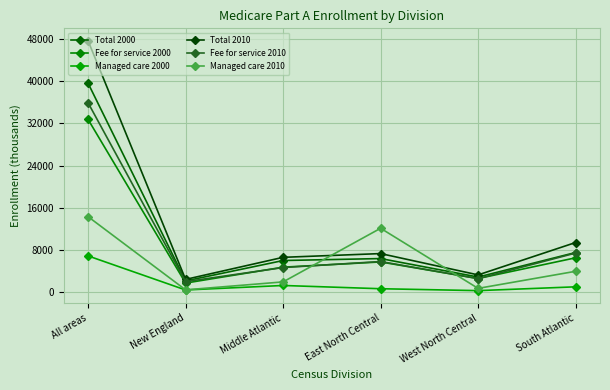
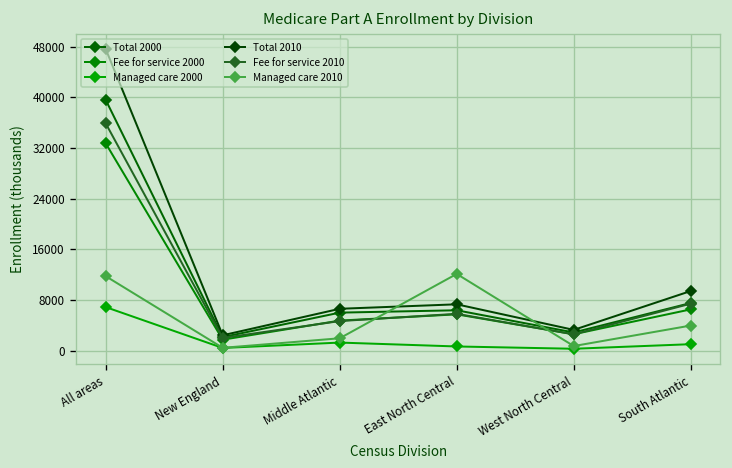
  {
    "Managed care 2010": {
-     "All areas": 14000,
+     "All areas": 12000,
      "Middle Atlantic": 2000,
      "East North Central": 12000,
      "South Atlantic": 4000
    }
  }
